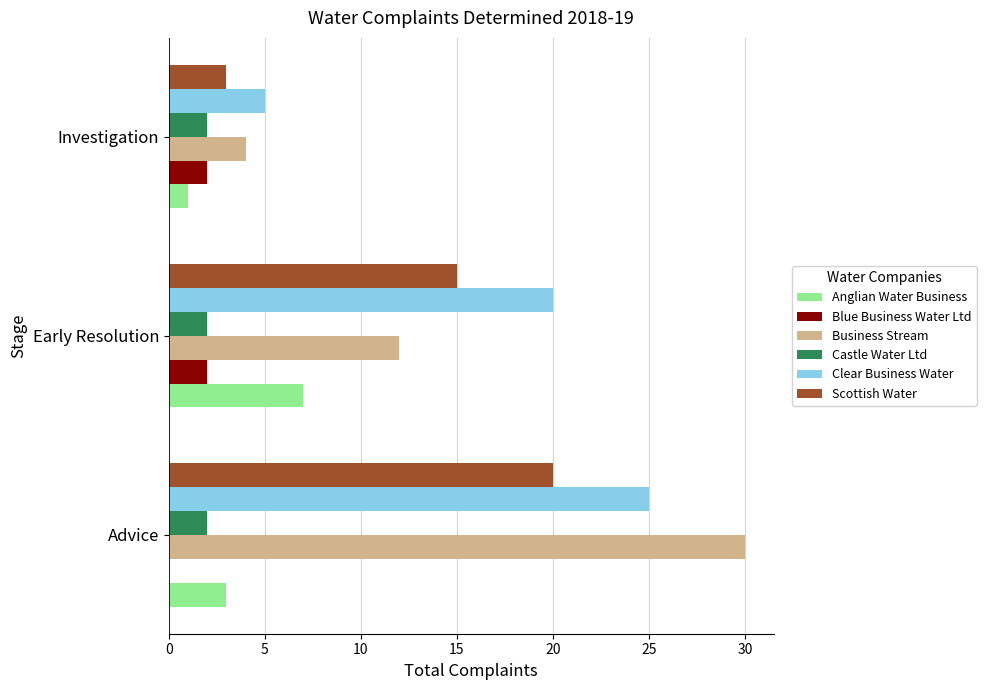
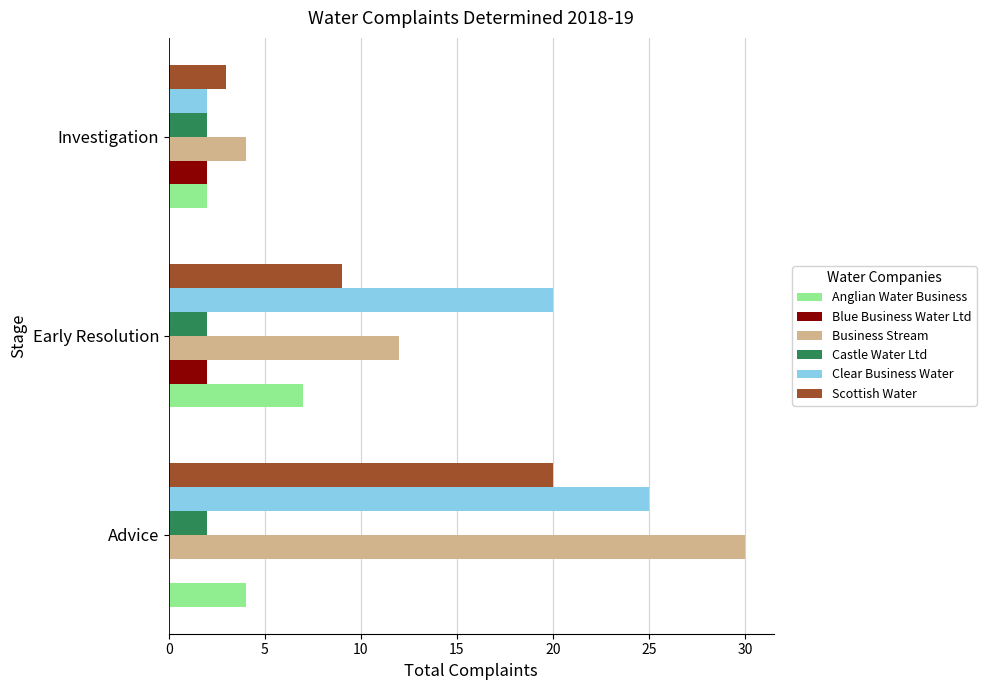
  {
    "Anglian Water Business": {
-     "Investigation": 1,
+     "Investigation": 2,
      "Early Resolution": 7,
-     "Advice": 3
+     "Advice": 4
    },
    "Blue Business Water Ltd": {
      "Investigation": 2,
      "Early Resolution": 2,
      "Advice": 0
    },
    "Business Stream": {
      "Investigation": 4,
      "Early Resolution": 12,
      "Advice": 30
    },
    "Castle Water Ltd": {
      "Investigation": 2,
      "Early Resolution": 2,
      "Advice": 2
    },
    "Clear Business Water": {
-     "Investigation": 5,
+     "Investigation": 2,
      "Early Resolution": 20,
      "Advice": 25
    },
    "Scottish Water": {
      "Investigation": 3,
-     "Early Resolution": 15,
+     "Early Resolution": 9,
      "Advice": 20
    }
  }
